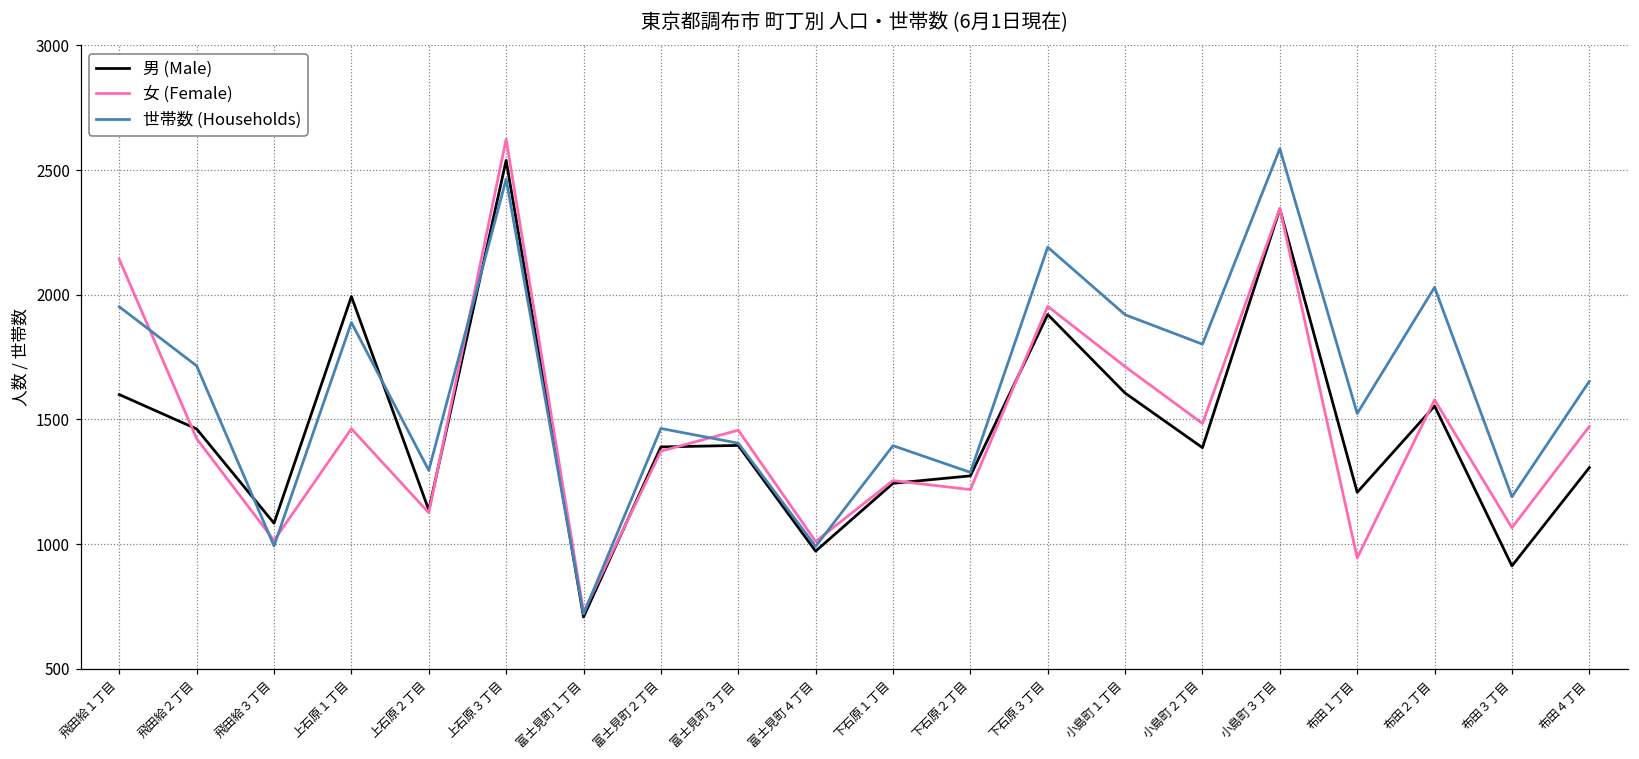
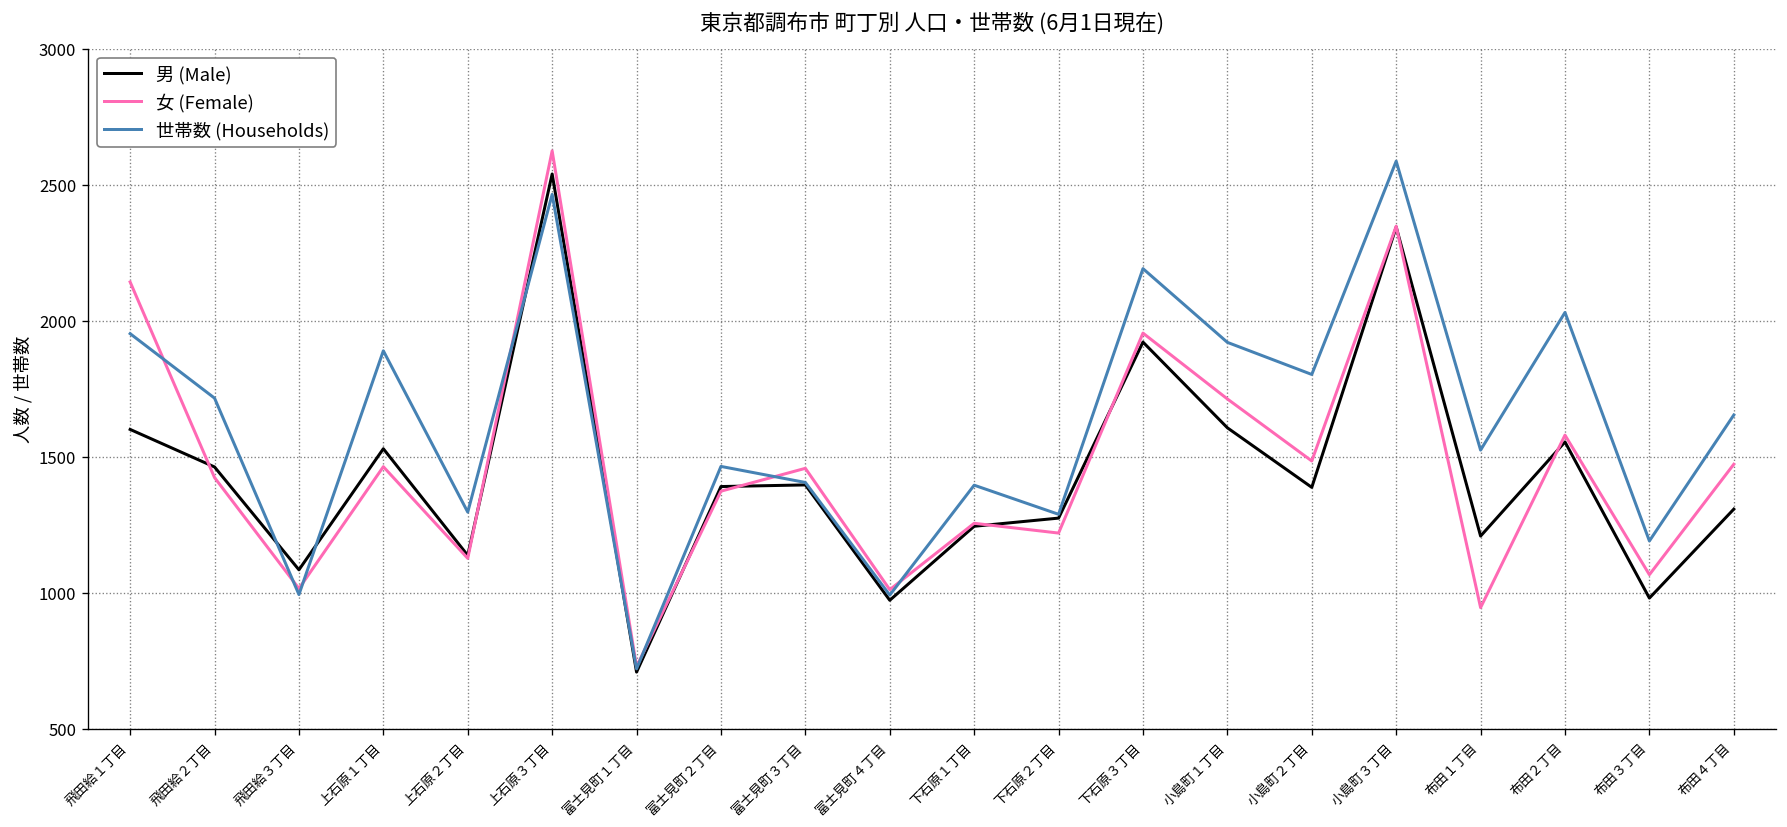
  {
    "男 (Male)": {
      "飛田給１丁目": 1600,
      "飛田給２丁目": 1460,
      "飛田給３丁目": 1080,
-     "上石原１丁目": 1990,
+     "上石原１丁目": 1530,
      "上石原３丁目": 2540,
      "富士見町１丁目": 710,
      "富士見町２丁目": 1390,
      "富士見町４丁目": 970,
      "下石原２丁目": 1270,
      "下石原３丁目": 1920,
      "小島町１丁目": 1610,
      "小島町２丁目": 1390,
      "布田１丁目": 1210,
      "布田２丁目": 1550,
-     "布田３丁目": 910,
+     "布田３丁目": 980,
      "布田４丁目": 1310
    },
    "女 (Female)": {
      "飛田給１丁目": 2140,
      "飛田給２丁目": 1420,
      "飛田給３丁目": 1020,
      "上石原１丁目": 1460,
      "上石原３丁目": 2620,
      "富士見町２丁目": 1370,
      "富士見町３丁目": 1460,
      "富士見町４丁目": 1010,
      "下石原２丁目": 1220,
      "下石原３丁目": 1950,
      "小島町１丁目": 1710,
      "小島町２丁目": 1480,
      "布田１丁目": 950,
      "布田２丁目": 1580,
      "布田３丁目": 1070,
      "布田４丁目": 1470
    },
    "世帯数 (Households)": {
      "飛田給１丁目": 1950,
      "飛田給２丁目": 1720,
      "飛田給３丁目": 990,
      "上石原１丁目": 1890,
      "上石原２丁目": 1300,
      "上石原３丁目": 2460,
      "富士見町２丁目": 1460,
      "富士見町４丁目": 990,
      "下石原１丁目": 1400,
      "下石原２丁目": 1290,
      "下石原３丁目": 2190,
      "小島町１丁目": 1920,
      "小島町２丁目": 1800,
      "小島町３丁目": 2590,
      "布田１丁目": 1520,
      "布田２丁目": 2030,
      "布田３丁目": 1190,
      "布田４丁目": 1650
    }
  }
